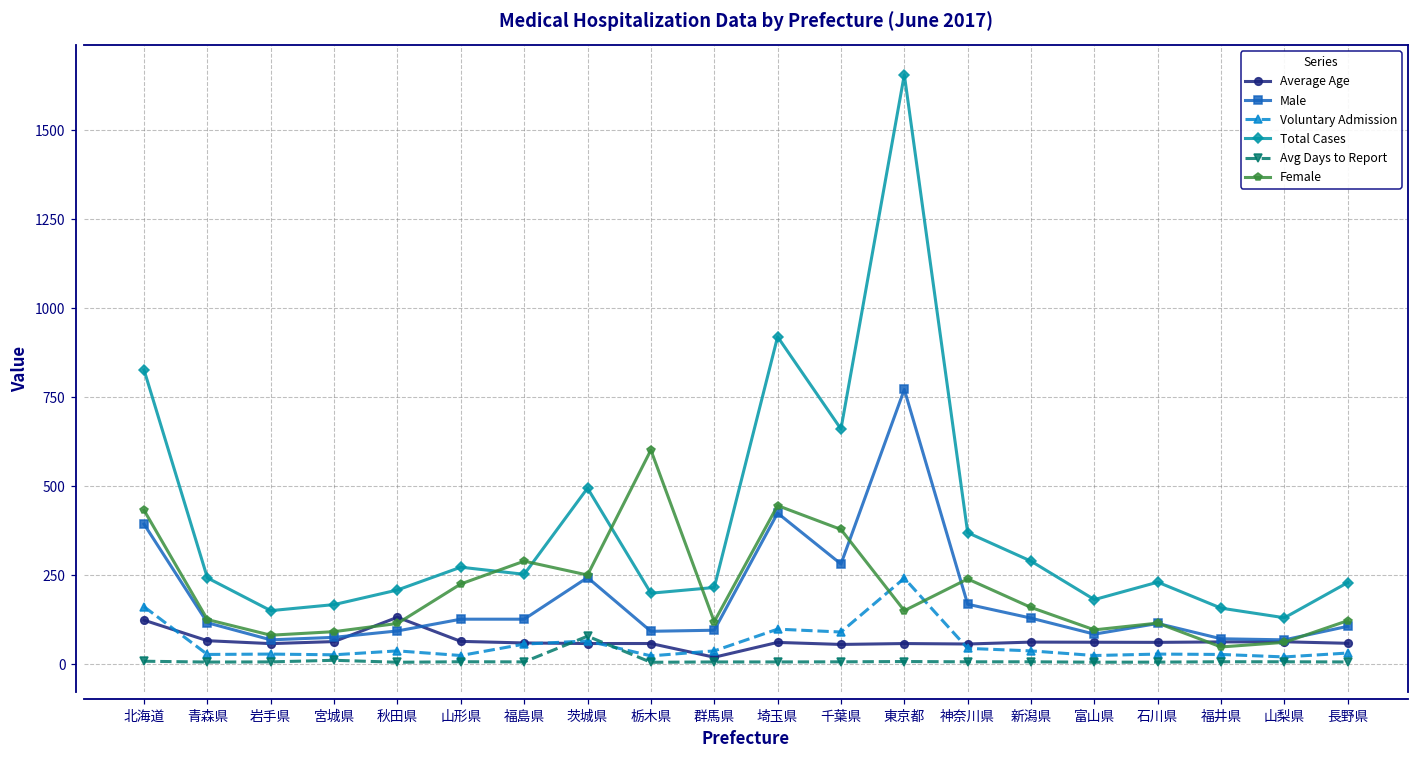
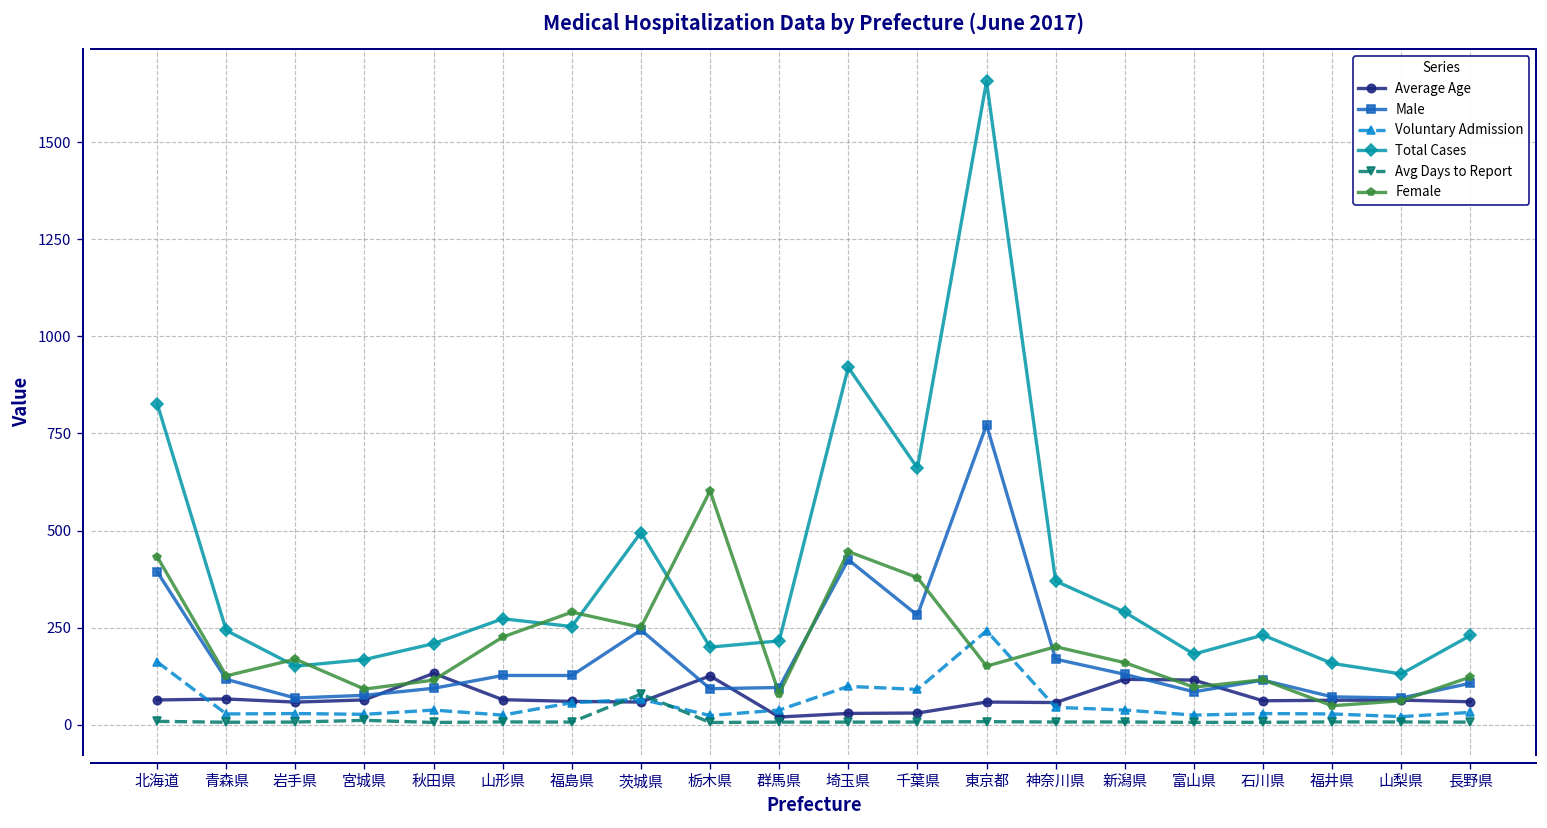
  {
    "Average Age": {
-     "北海道": 120,
+     "北海道": 60,
      "青森県": 70,
      "岩手県": 60,
      "宮城県": 60,
      "秋田県": 130,
      "山形県": 60,
-     "栃木県": 60,
+     "栃木県": 130,
      "群馬県": 20,
-     "埼玉県": 60,
-     "千葉県": 60,
+     "埼玉県": 30,
+     "千葉県": 30,
      "東京都": 60,
      "神奈川県": 60,
-     "新潟県": 60,
-     "富山県": 60,
+     "新潟県": 120,
+     "富山県": 120,
      "石川県": 60,
      "福井県": 60,
      "長野県": 60
    },
    "Avg Days to Report": {
      "北海道": 10,
      "青森県": 10,
      "岩手県": 10,
      "宮城県": 10,
      "秋田県": 10,
      "山形県": 10,
      "福島県": 10,
      "茨城県": 80,
      "栃木県": 10,
      "群馬県": 10,
      "埼玉県": 10,
      "千葉県": 10,
      "東京都": 10,
      "神奈川県": 10,
      "新潟県": 10,
      "富山県": 10,
      "石川県": 10,
      "福井県": 10,
      "山梨県": 10,
      "長野県": 10
    },
    "Female": {
      "北海道": 430,
      "青森県": 130,
-     "岩手県": 80,
+     "岩手県": 170,
      "宮城県": 90,
      "秋田県": 120,
      "山形県": 230,
      "福島県": 290,
      "栃木県": 600,
-     "群馬県": 120,
+     "群馬県": 80,
      "埼玉県": 450,
      "千葉県": 380,
      "東京都": 150,
-     "神奈川県": 240,
+     "神奈川県": 200,
      "新潟県": 160,
      "富山県": 100,
      "福井県": 50,
      "長野県": 120
    }
  }
